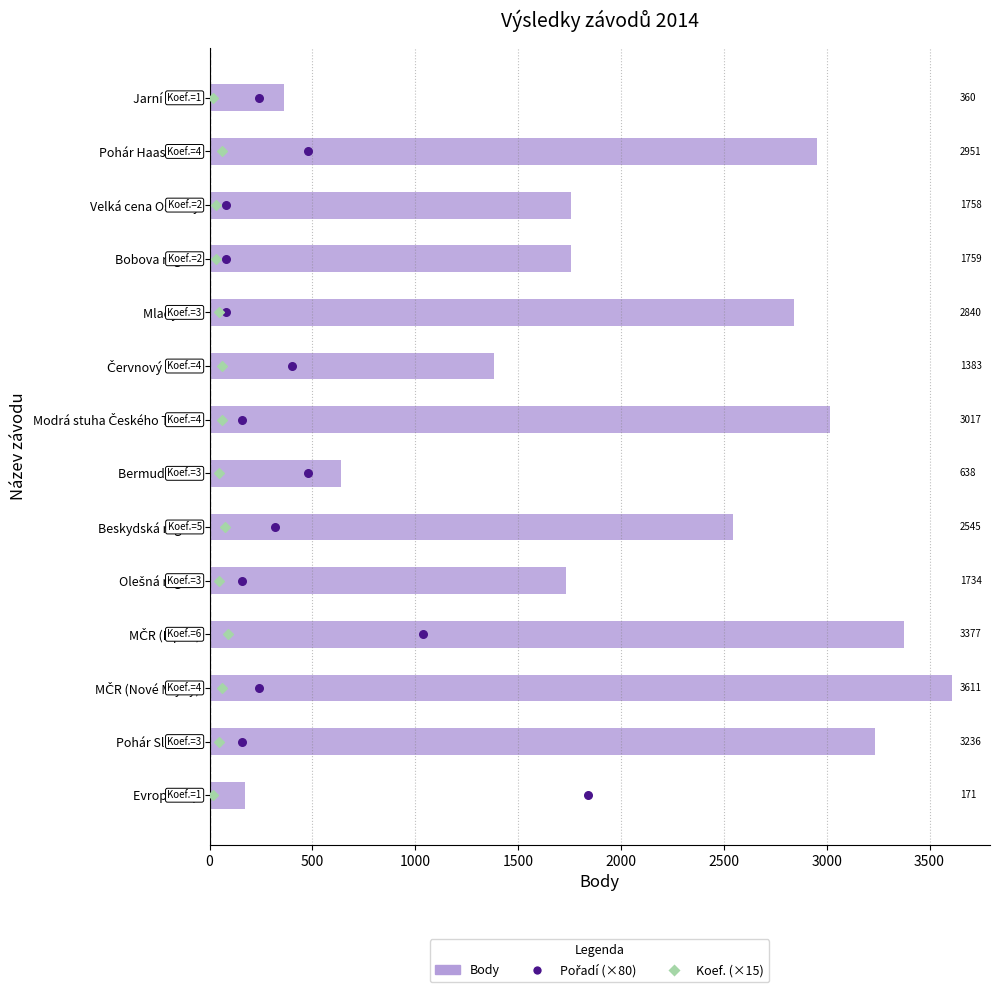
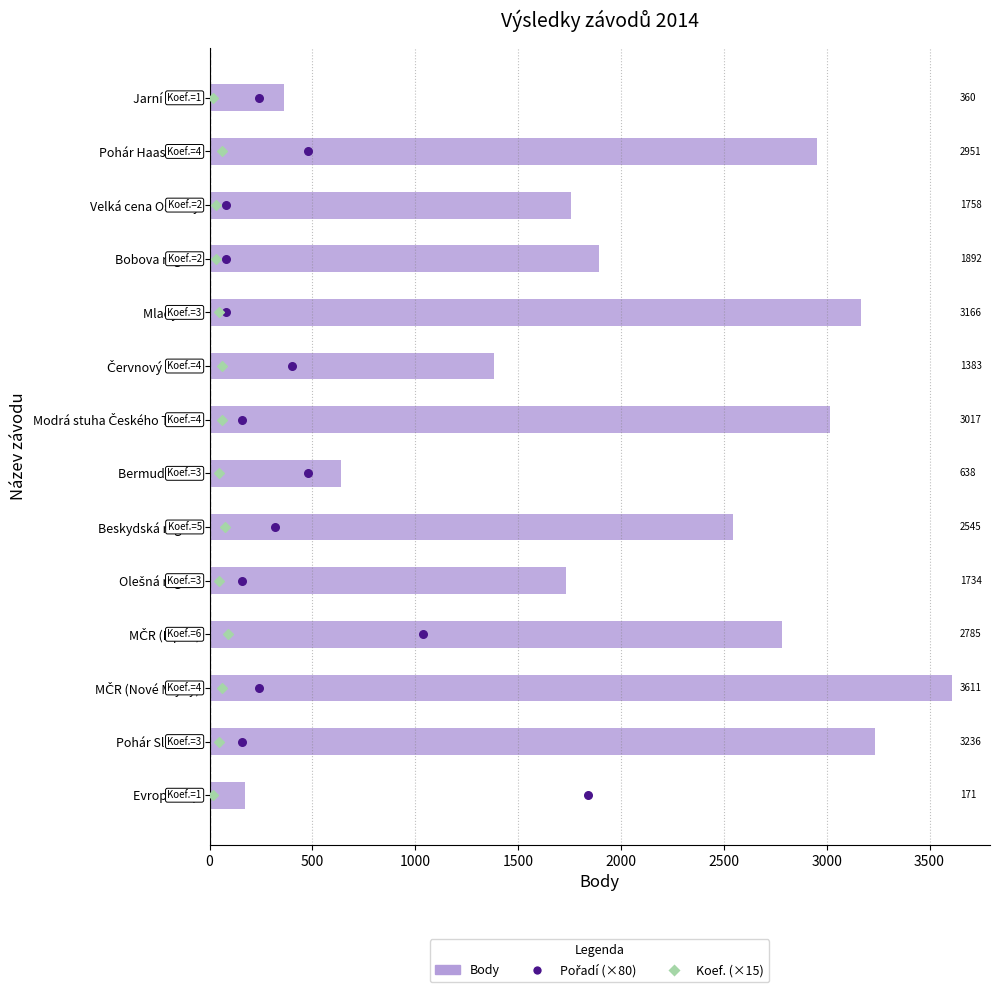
  {
    "Body": {
-     "Bobova regata": 1759,
-     "Mladý vítr": 2840,
-     "MČR (Lipno)": 3377,
+     "Bobova regata": 1892,
+     "Mladý vítr": 3166,
+     "MČR (Lipno)": 2785,
      "MČR (Nové Mlýny)": 3611
    }
  }
